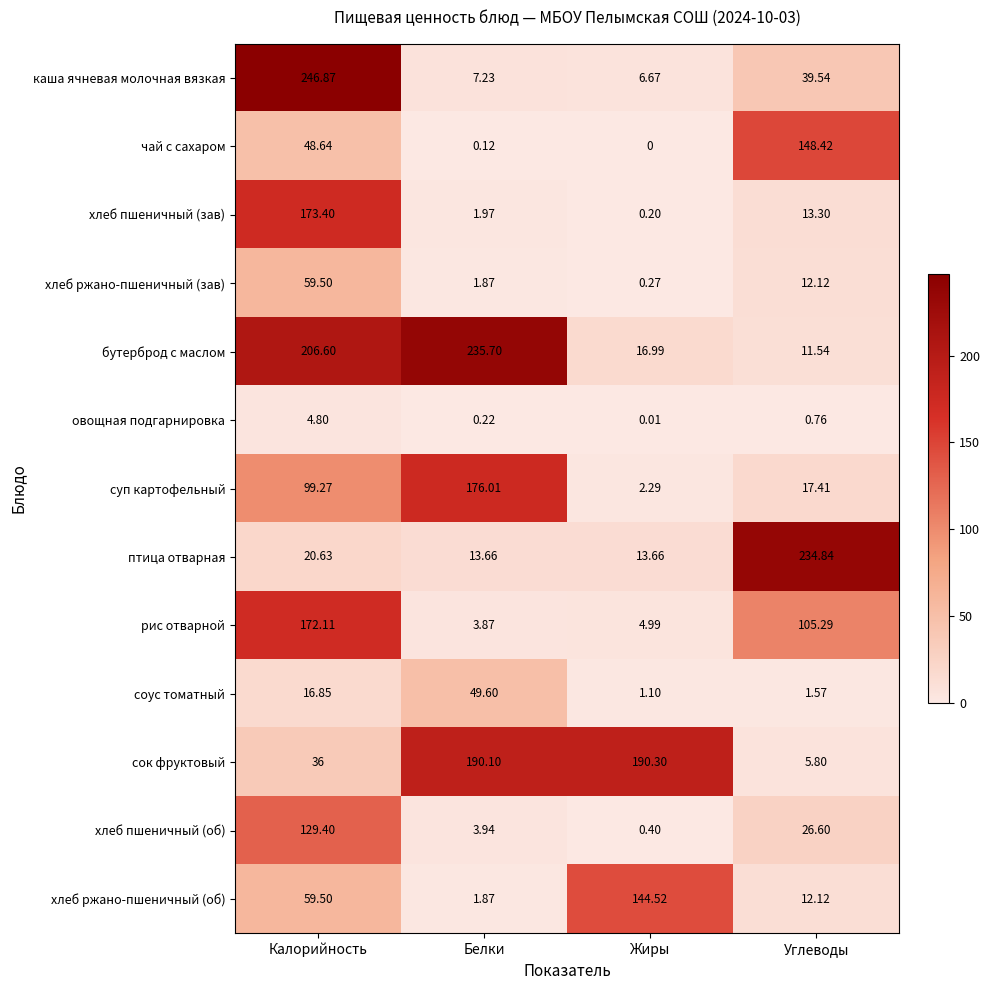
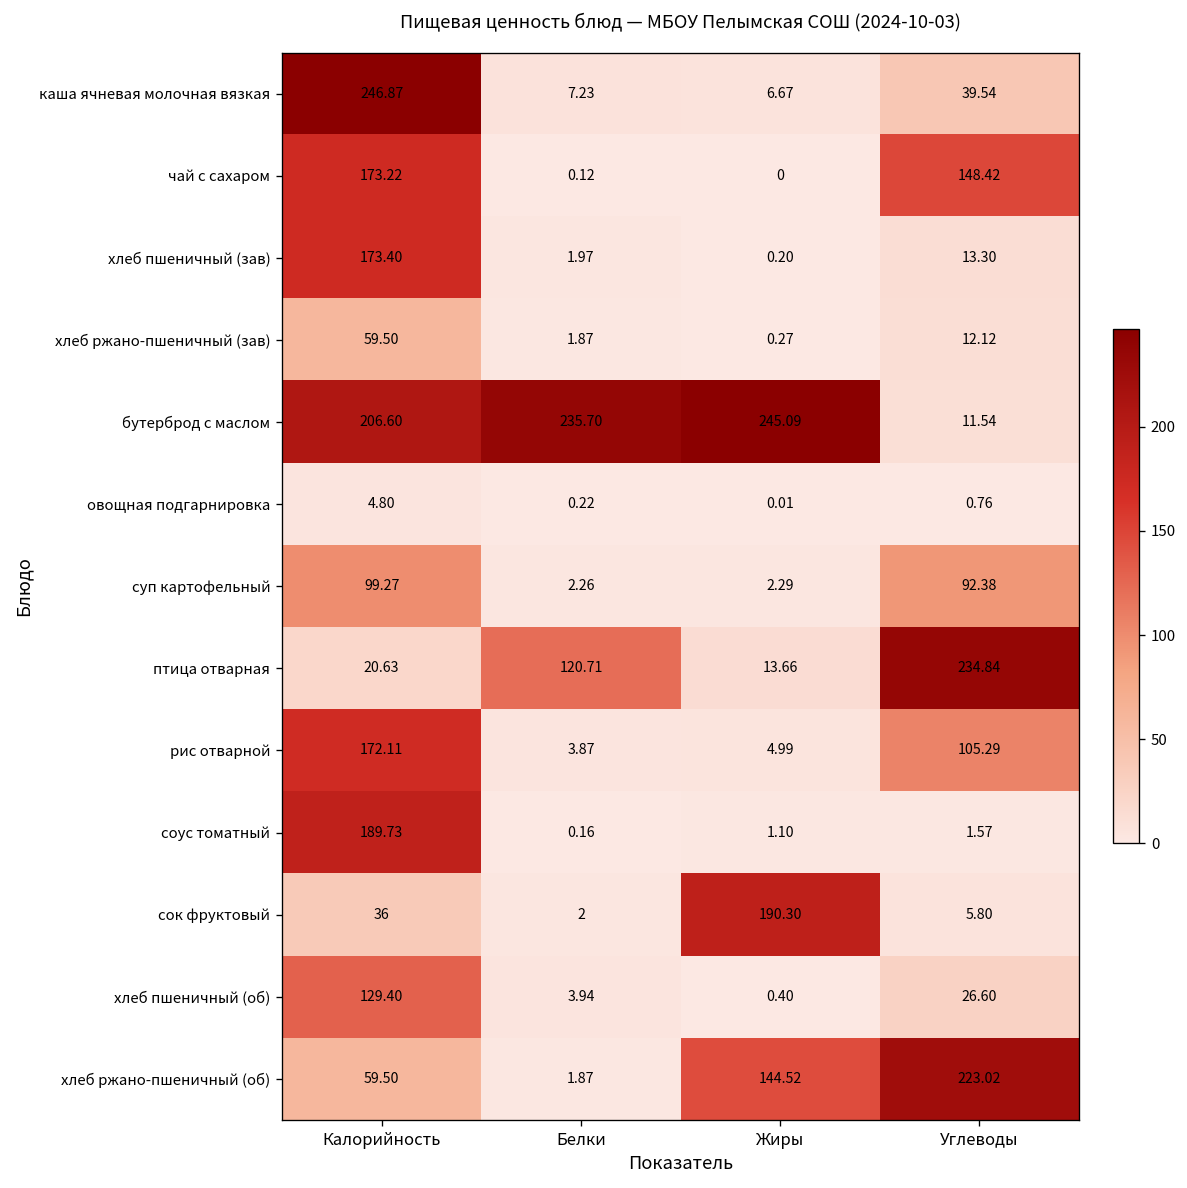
  {
    "каша ячневая молочная вязкая": {
      "Калорийность": 246.87,
      "Белки": 7.23,
      "Жиры": 6.67,
      "Углеводы": 39.54
    },
    "чай с сахаром": {
-     "Калорийность": 48.64,
+     "Калорийность": 173.22,
      "Белки": 0.12,
      "Жиры": 0,
      "Углеводы": 148.42
    },
    "хлеб пшеничный (зав)": {
      "Калорийность": 173.40,
      "Белки": 1.97,
      "Жиры": 0.20,
      "Углеводы": 13.30
    },
    "хлеб ржано-пшеничный (зав)": {
      "Калорийность": 59.50,
      "Белки": 1.87,
      "Жиры": 0.27,
      "Углеводы": 12.12
    },
    "бутерброд с маслом": {
      "Калорийность": 206.60,
      "Белки": 235.70,
-     "Жиры": 16.99,
+     "Жиры": 245.09,
      "Углеводы": 11.54
    },
    "овощная подгарнировка": {
      "Калорийность": 4.80,
      "Белки": 0.22,
      "Жиры": 0.01,
      "Углеводы": 0.76
    },
    "суп картофельный": {
      "Калорийность": 99.27,
-     "Белки": 176.01,
+     "Белки": 2.26,
      "Жиры": 2.29,
-     "Углеводы": 17.41
+     "Углеводы": 92.38
    },
    "птица отварная": {
      "Калорийность": 20.63,
-     "Белки": 13.66,
+     "Белки": 120.71,
      "Жиры": 13.66,
      "Углеводы": 234.84
    },
    "рис отварной": {
      "Калорийность": 172.11,
      "Белки": 3.87,
      "Жиры": 4.99,
      "Углеводы": 105.29
    },
    "соус томатный": {
-     "Калорийность": 16.85,
-     "Белки": 49.60,
+     "Калорийность": 189.73,
+     "Белки": 0.16,
      "Жиры": 1.10,
      "Углеводы": 1.57
    },
    "сок фруктовый": {
      "Калорийность": 36,
-     "Белки": 190.10,
+     "Белки": 2,
      "Жиры": 190.30,
      "Углеводы": 5.80
    },
    "хлеб пшеничный (об)": {
      "Калорийность": 129.40,
      "Белки": 3.94,
      "Жиры": 0.40,
      "Углеводы": 26.60
    },
    "хлеб ржано-пшеничный (об)": {
      "Калорийность": 59.50,
      "Белки": 1.87,
      "Жиры": 144.52,
-     "Углеводы": 12.12
+     "Углеводы": 223.02
    }
  }
